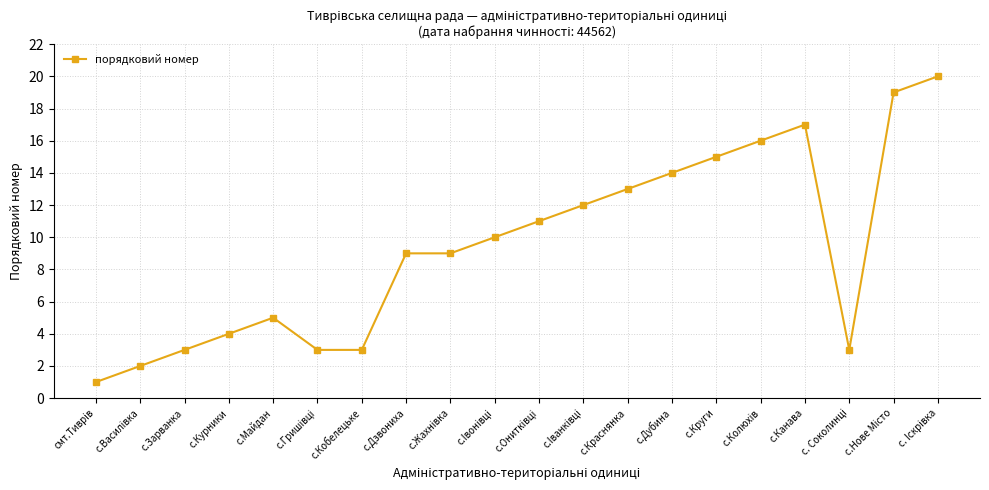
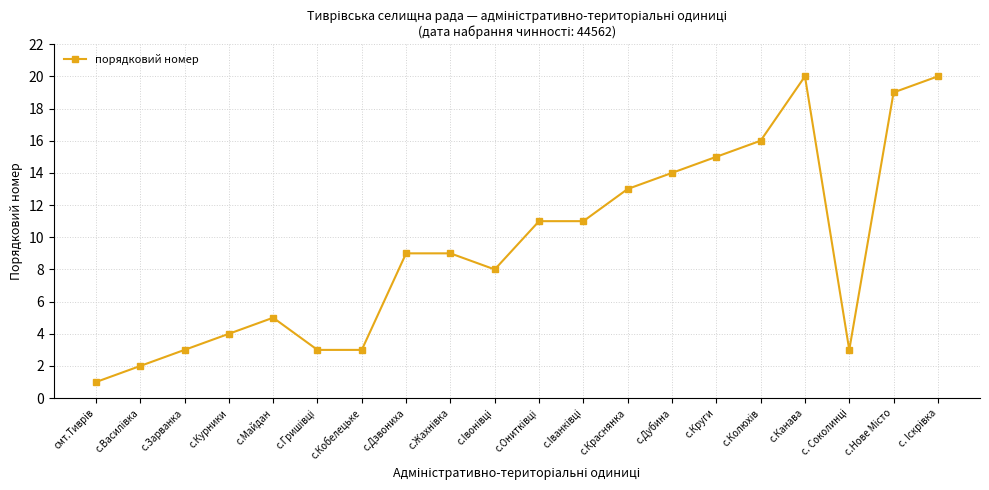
  {
    "смт.Тиврів": 1,
    "с.Василівка": 2,
    "с.Зарванка": 3,
    "с.Курники": 4,
    "с.Майдан": 5,
    "с.Гришівці": 3,
    "с.Кобелецьке": 3,
    "с.Дзвониха": 9,
    "с.Жахнівка": 9,
-   "с.Івонівці": 10,
+   "с.Івонівці": 8,
    "с.Онитківці": 11,
-   "с.Іванківці": 12,
+   "с.Іванківці": 11,
    "с.Краснянка": 13,
    "с.Дубина": 14,
    "с.Круги": 15,
    "с.Колюхів": 16,
-   "с.Канава": 17,
+   "с.Канава": 20,
    "с. Соколинці": 3,
    "с.Нове Місто": 19,
    "с. Іскрівка": 20
  }
